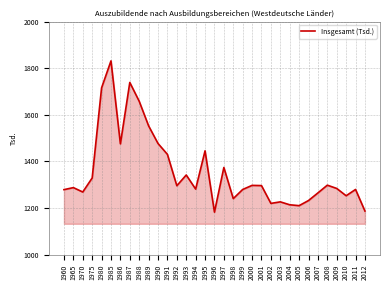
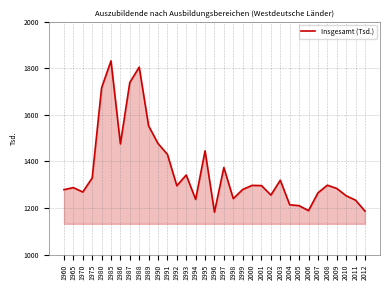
  {
    "1960": 1280,
    "1965": 1290,
    "1970": 1270,
    "1975": 1330,
    "1980": 1720,
    "1985": 1830,
    "1986": 1480,
    "1987": 1740,
-   "1988": 1660,
+   "1988": 1800,
    "1989": 1550,
    "1990": 1480,
    "1991": 1430,
    "1992": 1300,
    "1993": 1340,
-   "1994": 1280,
+   "1994": 1240,
    "1995": 1450,
    "1996": 1180,
    "1997": 1370,
    "1998": 1240,
    "1999": 1280,
    "2000": 1300,
    "2001": 1300,
-   "2002": 1220,
-   "2003": 1230,
+   "2002": 1260,
+   "2003": 1320,
    "2004": 1210,
    "2005": 1210,
-   "2006": 1230,
+   "2006": 1190,
    "2007": 1260,
    "2008": 1300,
    "2009": 1280,
    "2010": 1250,
-   "2011": 1280,
+   "2011": 1230,
    "2012": 1190
  }
